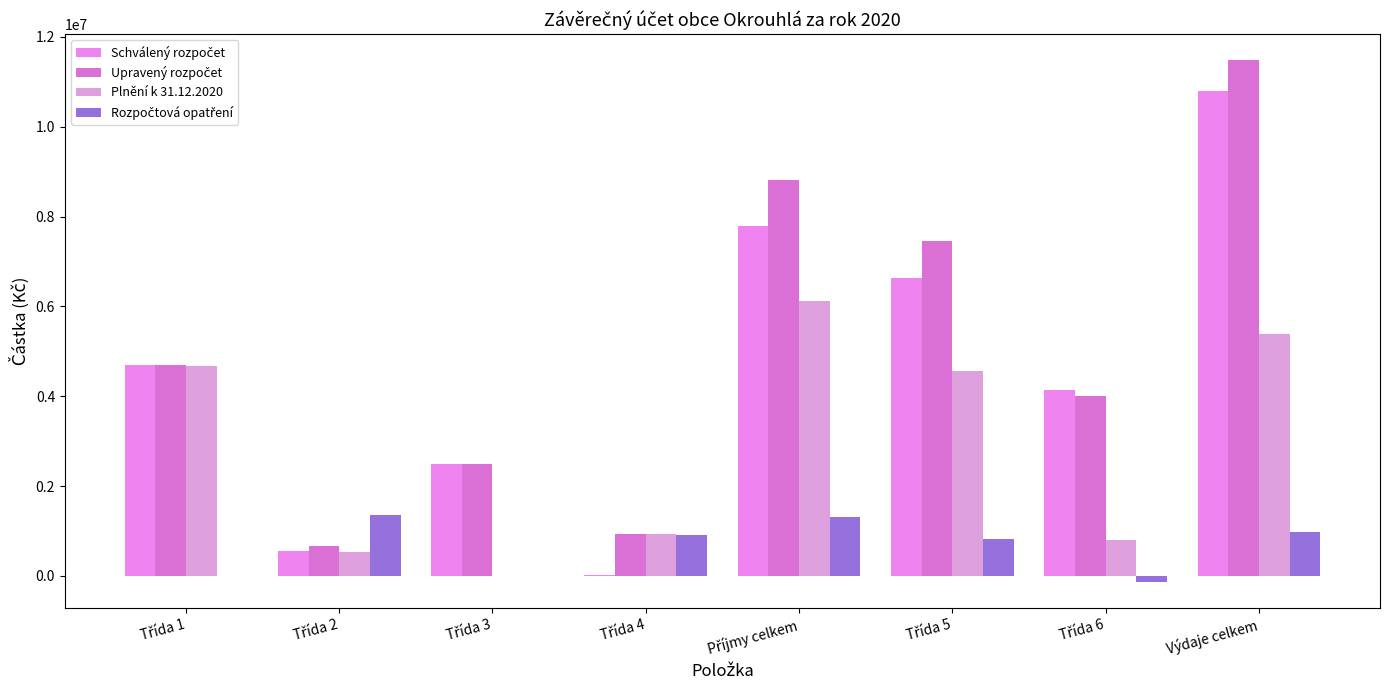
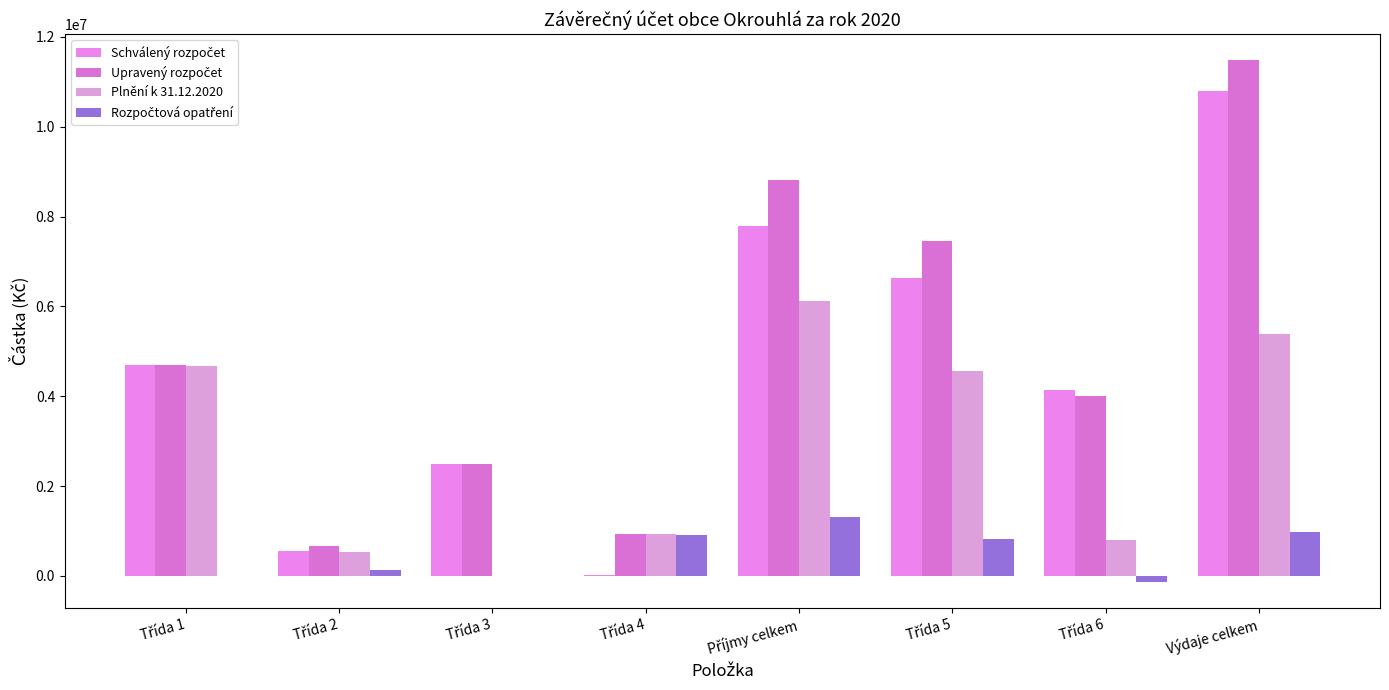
  {
    "Rozpočtová opatření": {
      "Třída 1": 0,
-     "Třída 2": 1400000,
+     "Třída 2": 100000,
      "Třída 3": 0,
      "Třída 4": 900000,
      "Příjmy celkem": 1300000,
      "Třída 5": 800000,
      "Třída 6": -100000,
      "Výdaje celkem": 1000000
    }
  }
